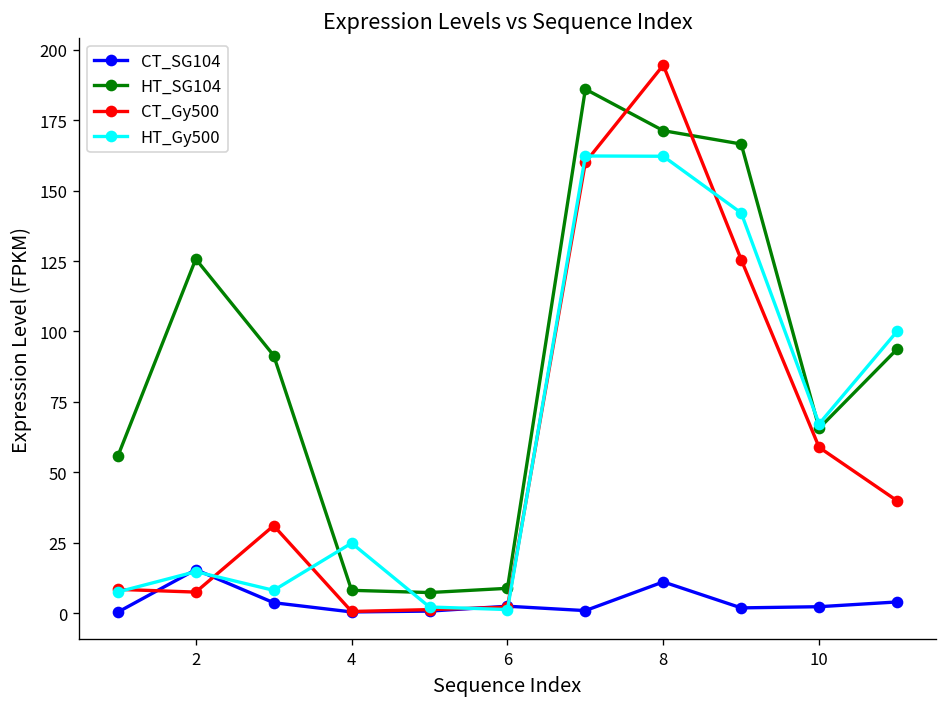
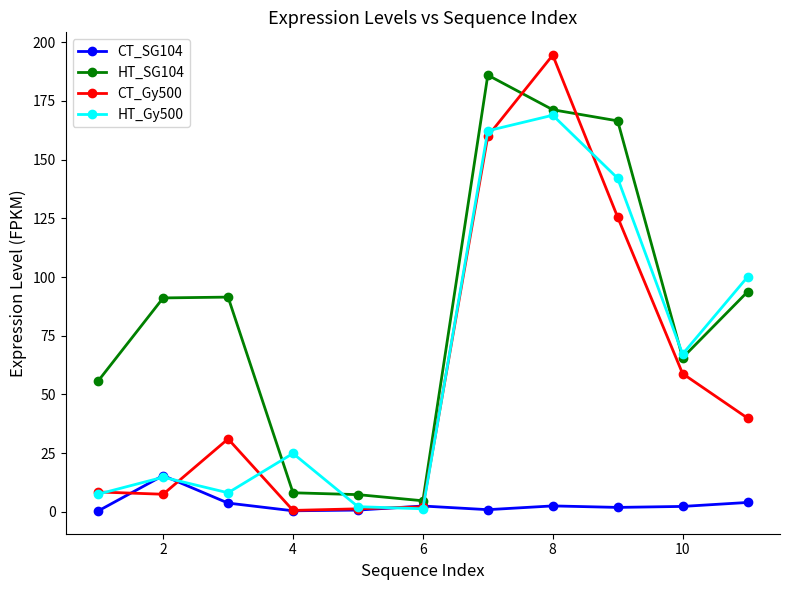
  {
    "CT_SG104": {
-     "8": 11,
+     "8": 3,
      "10": 2
    },
    "HT_SG104": {
-     "2": 126,
+     "2": 91,
      "4": 8,
-     "6": 9,
+     "6": 5,
      "8": 171,
      "10": 66
    },
    "CT_Gy500": {
      "2": 8,
      "8": 195,
      "10": 59
    },
    "HT_Gy500": {
      "4": 25,
-     "8": 162,
+     "8": 169,
      "10": 67
    }
  }
